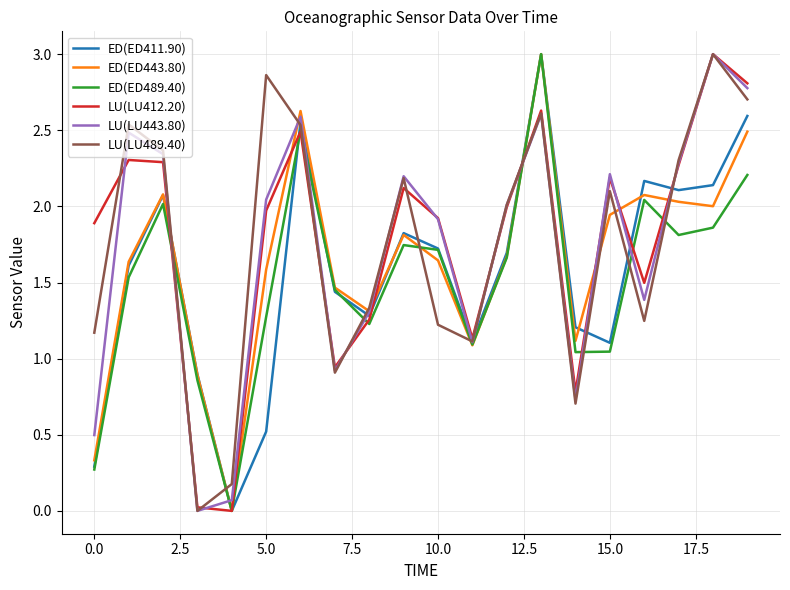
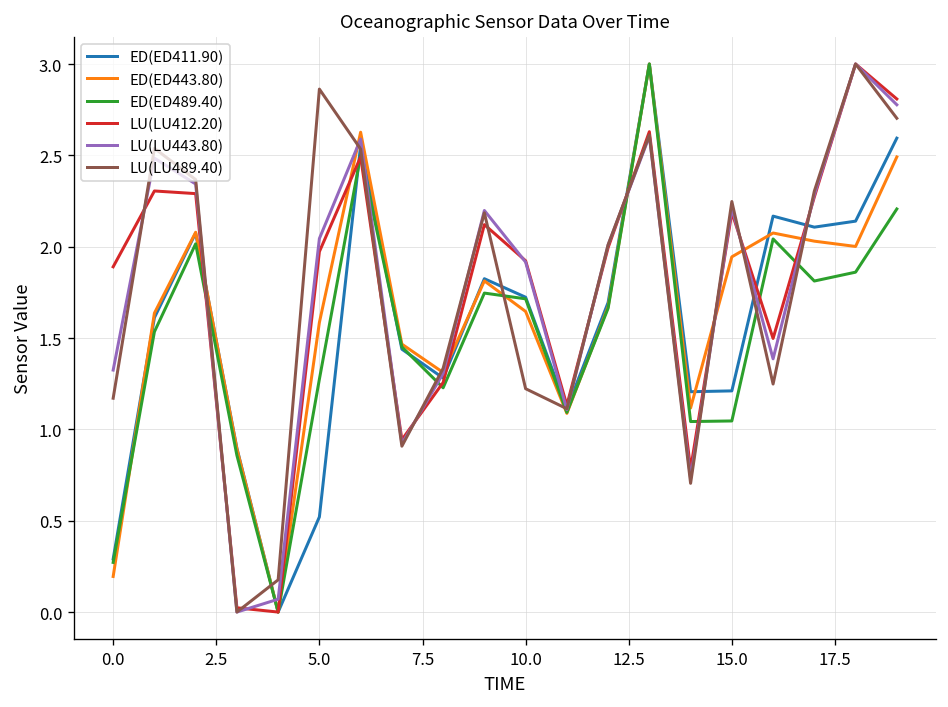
  {
    "ED(ED411.90)": {
      "0.0": 0.29,
      "5.0": 0.52,
-     "15.0": 1.10
+     "15.0": 1.21
    },
    "ED(ED443.80)": {
-     "0.0": 0.33,
+     "0.0": 0.19,
      "5.0": 1.59,
      "10.0": 1.65,
      "15.0": 1.94
    },
    "ED(ED489.40)": {
      "0.0": 0.27,
      "5.0": 1.27,
      "15.0": 1.05
    },
    "LU(LU412.20)": {
      "0.0": 1.89,
      "5.0": 1.97,
      "15.0": 2.19
    },
    "LU(LU443.80)": {
-     "0.0": 0.50,
+     "0.0": 1.32,
      "5.0": 2.04,
      "15.0": 2.21
    },
    "LU(LU489.40)": {
      "0.0": 1.17,
      "5.0": 2.86,
      "10.0": 1.22,
-     "15.0": 2.10
+     "15.0": 2.25
    }
  }
